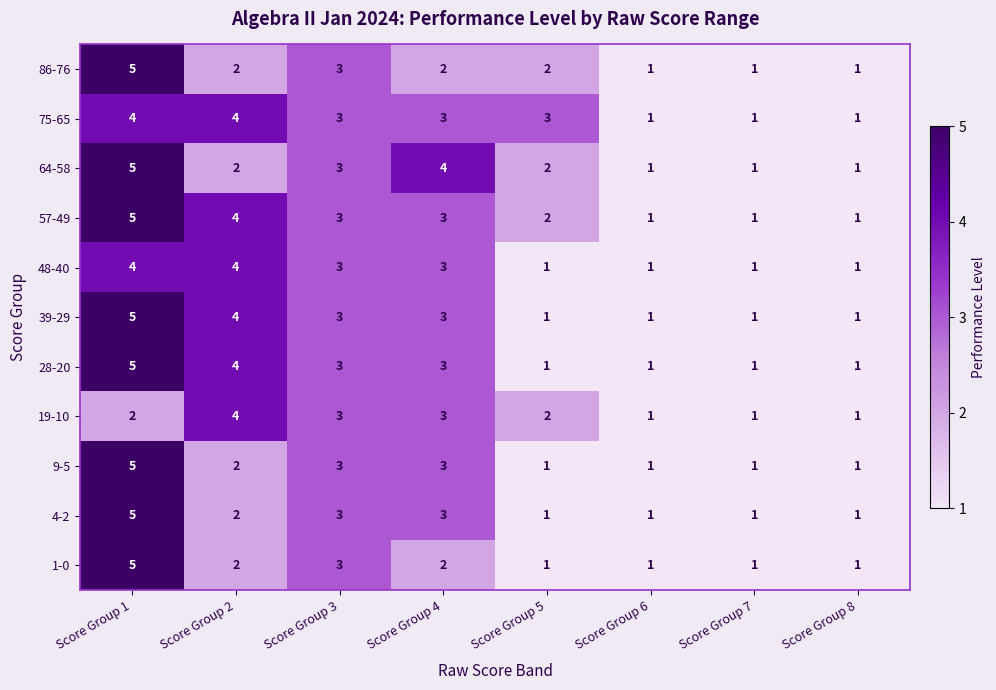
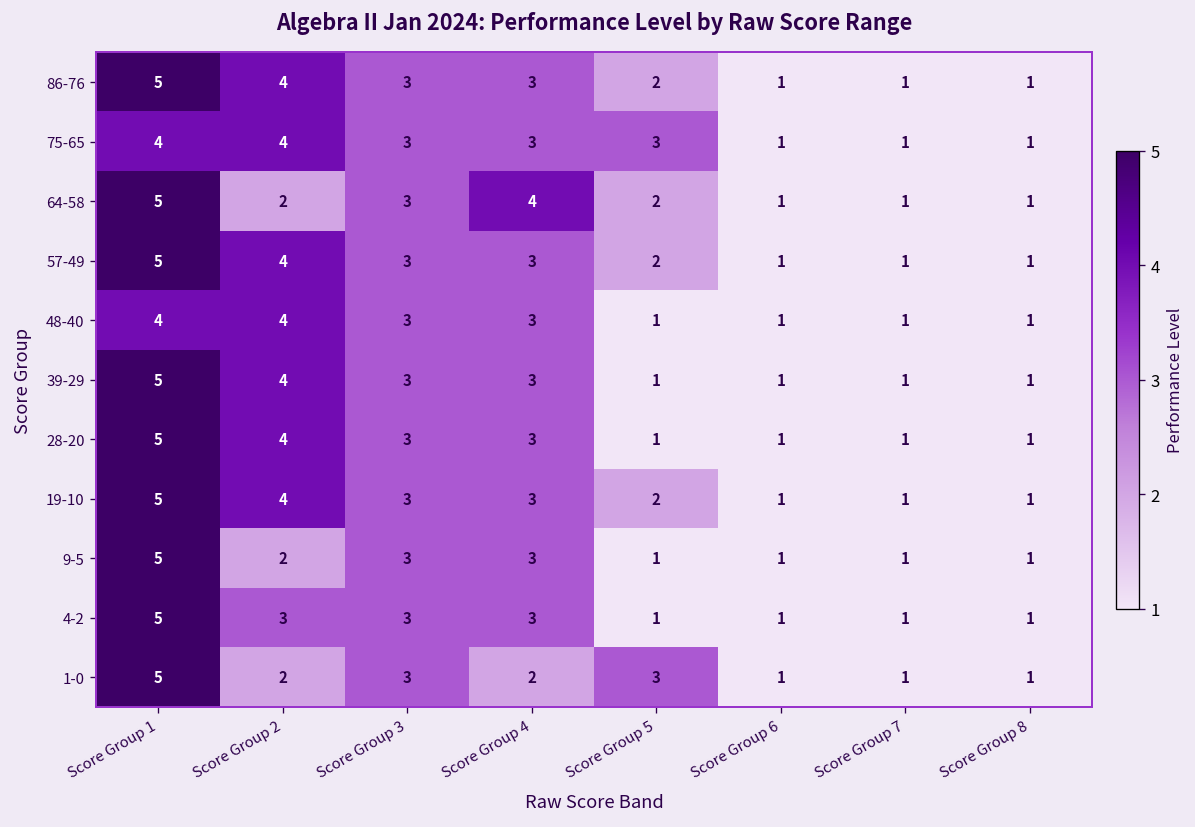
  {
    "86-76": {
      "Score Group 1": 5,
-     "Score Group 2": 2,
+     "Score Group 2": 4,
      "Score Group 3": 3,
-     "Score Group 4": 2,
+     "Score Group 4": 3,
      "Score Group 5": 2,
      "Score Group 6": 1,
      "Score Group 7": 1,
      "Score Group 8": 1
    },
    "75-65": {
      "Score Group 1": 4,
      "Score Group 2": 4,
      "Score Group 3": 3,
      "Score Group 4": 3,
      "Score Group 5": 3,
      "Score Group 6": 1,
      "Score Group 7": 1,
      "Score Group 8": 1
    },
    "64-58": {
      "Score Group 1": 5,
      "Score Group 2": 2,
      "Score Group 3": 3,
      "Score Group 4": 4,
      "Score Group 5": 2,
      "Score Group 6": 1,
      "Score Group 7": 1,
      "Score Group 8": 1
    },
    "57-49": {
      "Score Group 1": 5,
      "Score Group 2": 4,
      "Score Group 3": 3,
      "Score Group 4": 3,
      "Score Group 5": 2,
      "Score Group 6": 1,
      "Score Group 7": 1,
      "Score Group 8": 1
    },
    "48-40": {
      "Score Group 1": 4,
      "Score Group 2": 4,
      "Score Group 3": 3,
      "Score Group 4": 3,
      "Score Group 5": 1,
      "Score Group 6": 1,
      "Score Group 7": 1,
      "Score Group 8": 1
    },
    "39-29": {
      "Score Group 1": 5,
      "Score Group 2": 4,
      "Score Group 3": 3,
      "Score Group 4": 3,
      "Score Group 5": 1,
      "Score Group 6": 1,
      "Score Group 7": 1,
      "Score Group 8": 1
    },
    "28-20": {
      "Score Group 1": 5,
      "Score Group 2": 4,
      "Score Group 3": 3,
      "Score Group 4": 3,
      "Score Group 5": 1,
      "Score Group 6": 1,
      "Score Group 7": 1,
      "Score Group 8": 1
    },
    "19-10": {
-     "Score Group 1": 2,
+     "Score Group 1": 5,
      "Score Group 2": 4,
      "Score Group 3": 3,
      "Score Group 4": 3,
      "Score Group 5": 2,
      "Score Group 6": 1,
      "Score Group 7": 1,
      "Score Group 8": 1
    },
    "9-5": {
      "Score Group 1": 5,
      "Score Group 2": 2,
      "Score Group 3": 3,
      "Score Group 4": 3,
      "Score Group 5": 1,
      "Score Group 6": 1,
      "Score Group 7": 1,
      "Score Group 8": 1
    },
    "4-2": {
      "Score Group 1": 5,
-     "Score Group 2": 2,
+     "Score Group 2": 3,
      "Score Group 3": 3,
      "Score Group 4": 3,
      "Score Group 5": 1,
      "Score Group 6": 1,
      "Score Group 7": 1,
      "Score Group 8": 1
    },
    "1-0": {
      "Score Group 1": 5,
      "Score Group 2": 2,
      "Score Group 3": 3,
      "Score Group 4": 2,
-     "Score Group 5": 1,
+     "Score Group 5": 3,
      "Score Group 6": 1,
      "Score Group 7": 1,
      "Score Group 8": 1
    }
  }
